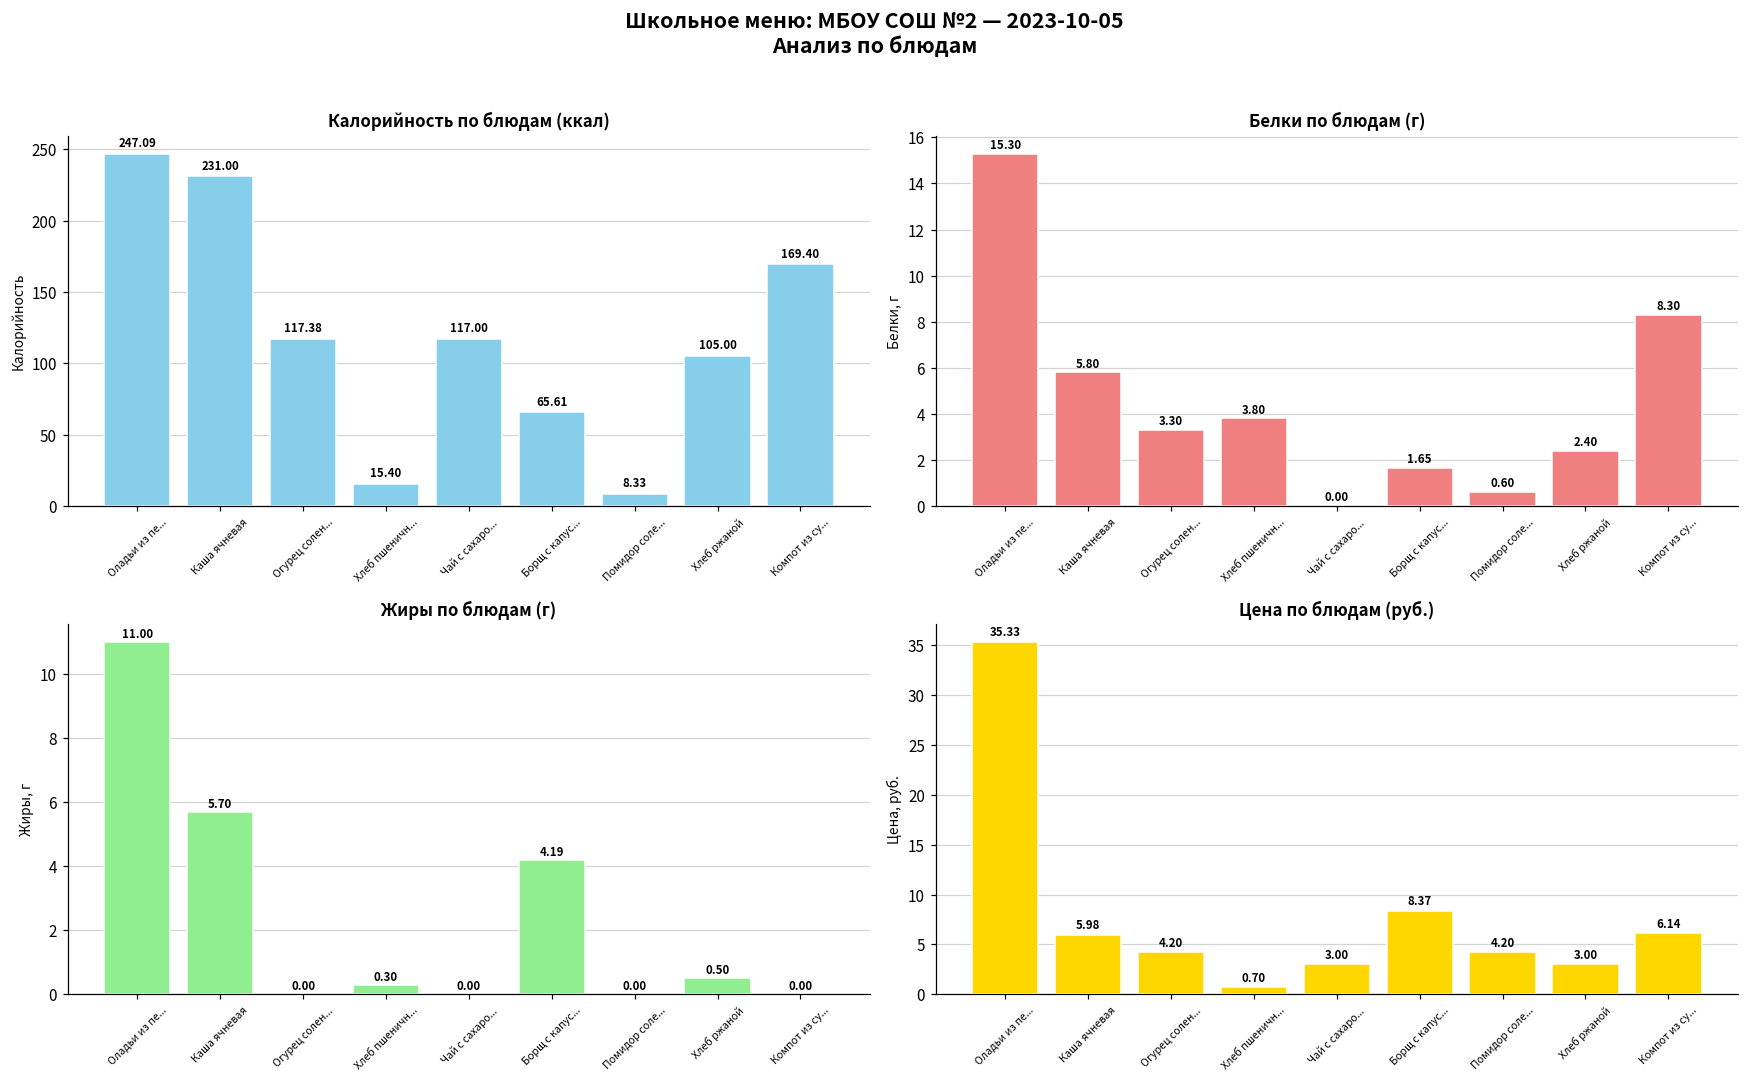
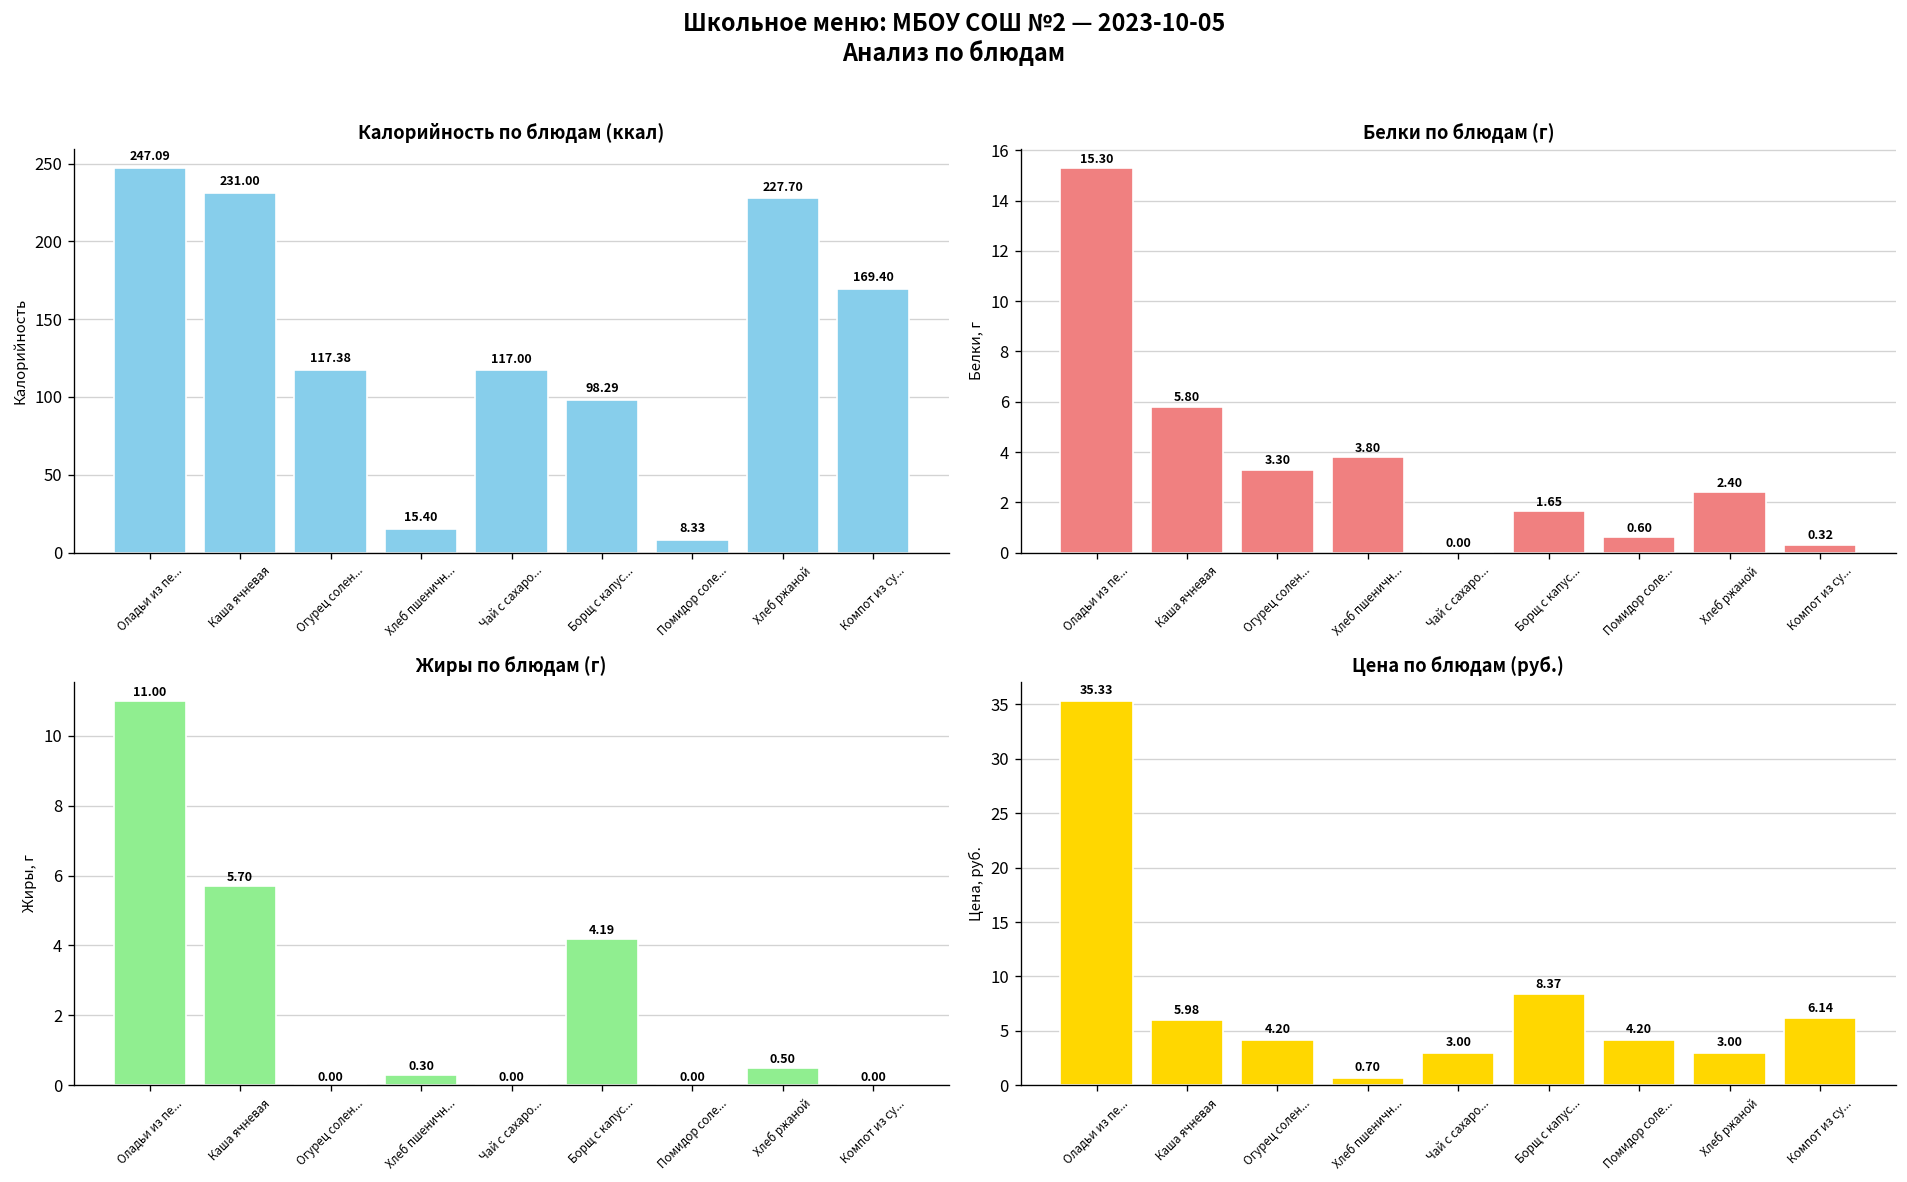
  {
    "Калорийность по блюдам (ккал)": {
      "Оладьи из пе...": 247.09,
      "Каша ячневая": 231.00,
      "Огурец солен...": 117.38,
      "Хлеб пшеничн...": 15.40,
      "Чай с сахаро...": 117.00,
-     "Борщ с капус...": 65.61,
+     "Борщ с капус...": 98.29,
      "Помидор соле...": 8.33,
-     "Хлеб ржаной": 105.00,
+     "Хлеб ржаной": 227.70,
      "Компот из су...": 169.40
    },
    "Белки по блюдам (г)": {
      "Оладьи из пе...": 15.30,
      "Каша ячневая": 5.80,
      "Огурец солен...": 3.30,
      "Хлеб пшеничн...": 3.80,
      "Чай с сахаро...": 0.00,
      "Борщ с капус...": 1.65,
      "Помидор соле...": 0.60,
      "Хлеб ржаной": 2.40,
-     "Компот из су...": 8.30
+     "Компот из су...": 0.32
    },
    "Жиры по блюдам (г)": {
      "Оладьи из пе...": 11.00,
      "Каша ячневая": 5.70,
      "Огурец солен...": 0.00,
      "Хлеб пшеничн...": 0.30,
      "Чай с сахаро...": 0.00,
      "Борщ с капус...": 4.19,
      "Помидор соле...": 0.00,
      "Хлеб ржаной": 0.50,
      "Компот из су...": 0.00
    },
    "Цена по блюдам (руб.)": {
      "Оладьи из пе...": 35.33,
      "Каша ячневая": 5.98,
      "Огурец солен...": 4.20,
      "Хлеб пшеничн...": 0.70,
      "Чай с сахаро...": 3.00,
      "Борщ с капус...": 8.37,
      "Помидор соле...": 4.20,
      "Хлеб ржаной": 3.00,
      "Компот из су...": 6.14
    }
  }
